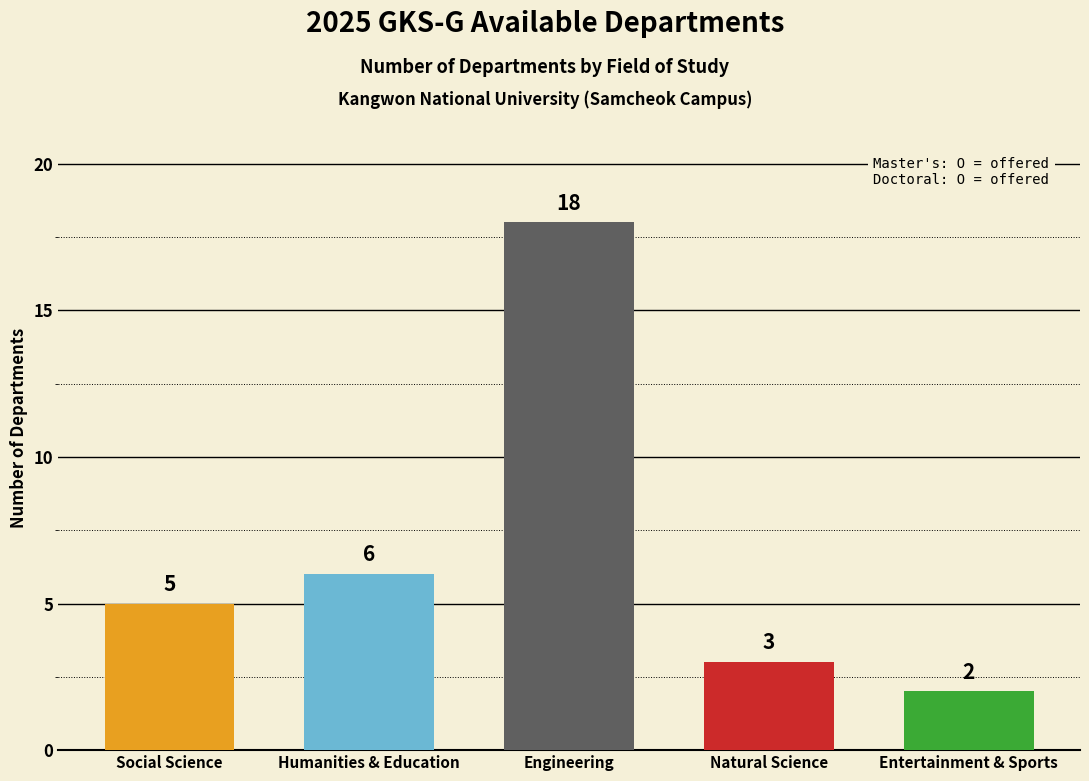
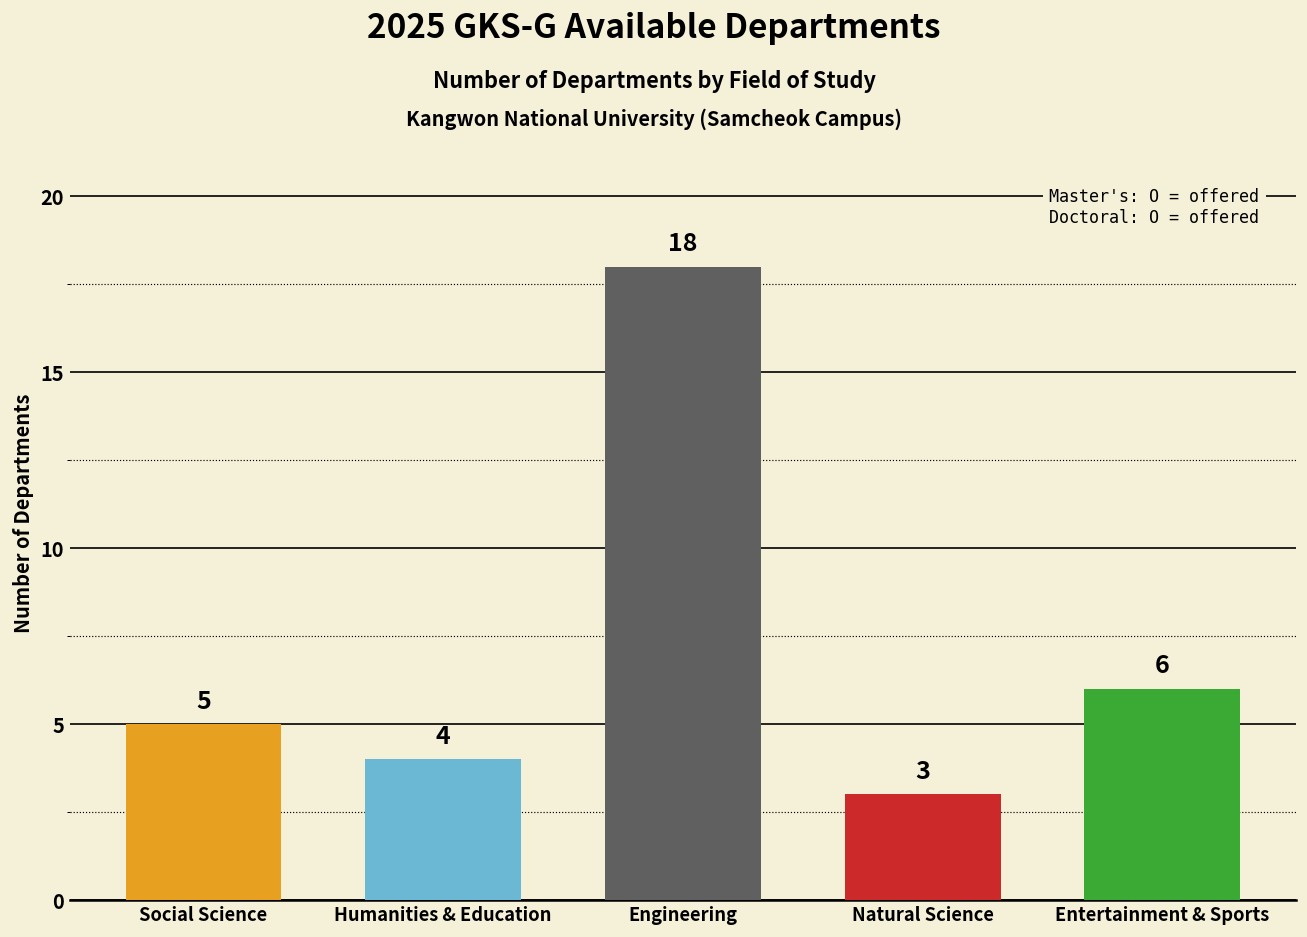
  {
    "Social Science": 5,
-   "Humanities & Education": 6,
+   "Humanities & Education": 4,
    "Engineering": 18,
    "Natural Science": 3,
-   "Entertainment & Sports": 2
+   "Entertainment & Sports": 6
  }
